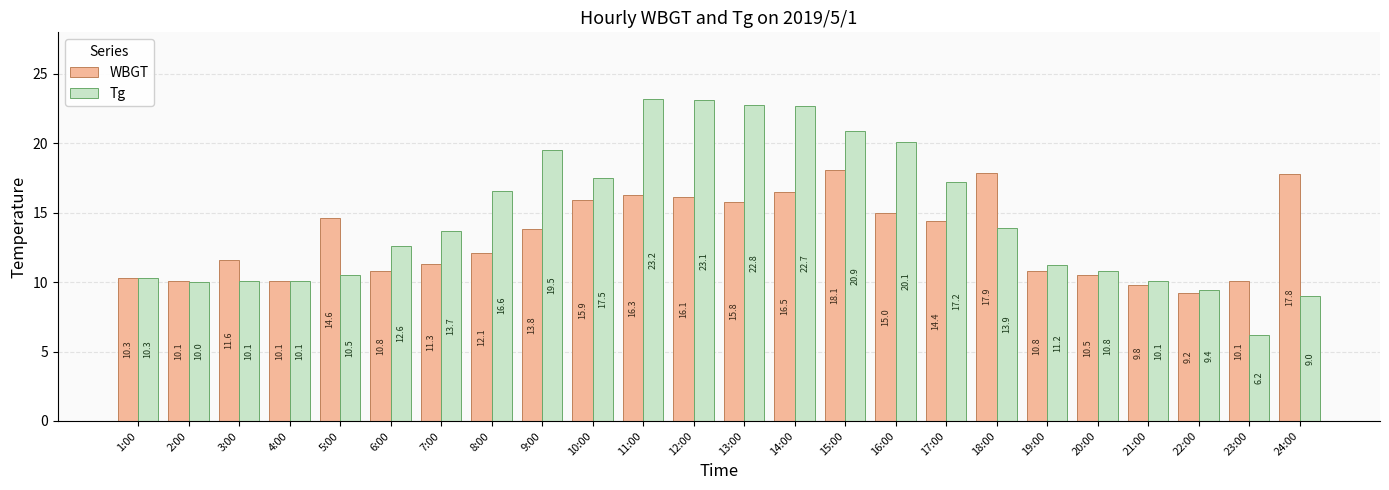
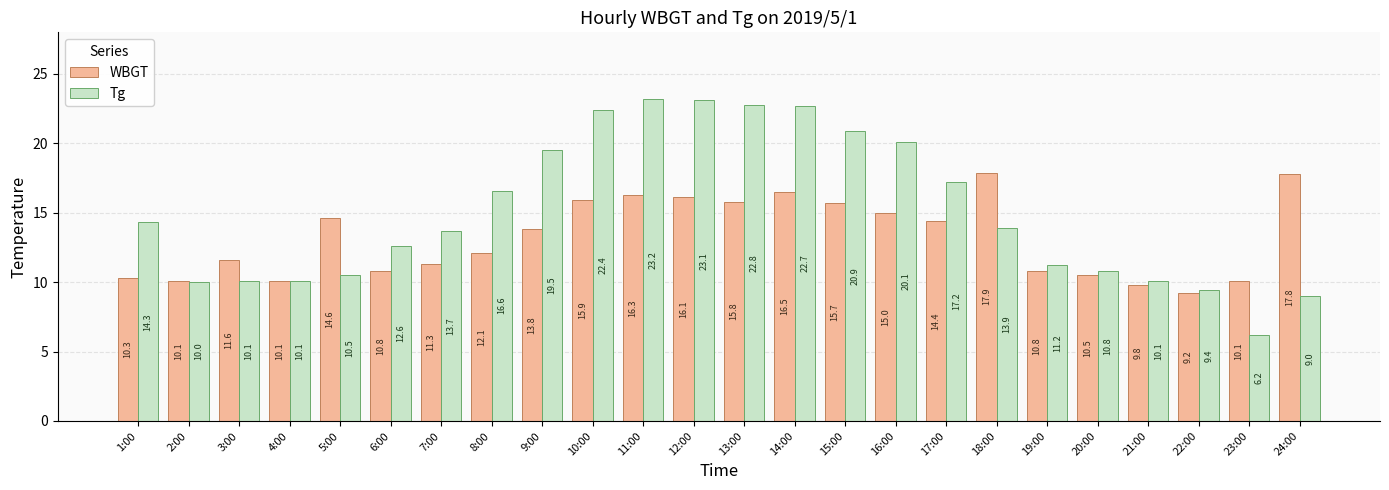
  {
    "WBGT": {
      "1:00": 10.3,
      "2:00": 10.1,
      "3:00": 11.6,
      "4:00": 10.1,
      "5:00": 14.6,
      "6:00": 10.8,
      "7:00": 11.3,
      "8:00": 12.1,
      "9:00": 13.8,
      "10:00": 15.9,
      "11:00": 16.3,
      "12:00": 16.1,
      "13:00": 15.8,
      "14:00": 16.5,
-     "15:00": 18.1,
+     "15:00": 15.7,
      "16:00": 15.0,
      "17:00": 14.4,
      "18:00": 17.9,
      "19:00": 10.8,
      "20:00": 10.5,
      "21:00": 9.8,
      "22:00": 9.2,
      "23:00": 10.1,
      "24:00": 17.8
    },
    "Tg": {
-     "1:00": 10.3,
+     "1:00": 14.3,
      "2:00": 10.0,
      "3:00": 10.1,
      "4:00": 10.1,
      "5:00": 10.5,
      "6:00": 12.6,
      "7:00": 13.7,
      "8:00": 16.6,
      "9:00": 19.5,
-     "10:00": 17.5,
+     "10:00": 22.4,
      "11:00": 23.2,
      "12:00": 23.1,
      "13:00": 22.8,
      "14:00": 22.7,
      "15:00": 20.9,
      "16:00": 20.1,
      "17:00": 17.2,
      "18:00": 13.9,
      "19:00": 11.2,
      "20:00": 10.8,
      "21:00": 10.1,
      "22:00": 9.4,
      "23:00": 6.2,
      "24:00": 9.0
    }
  }
